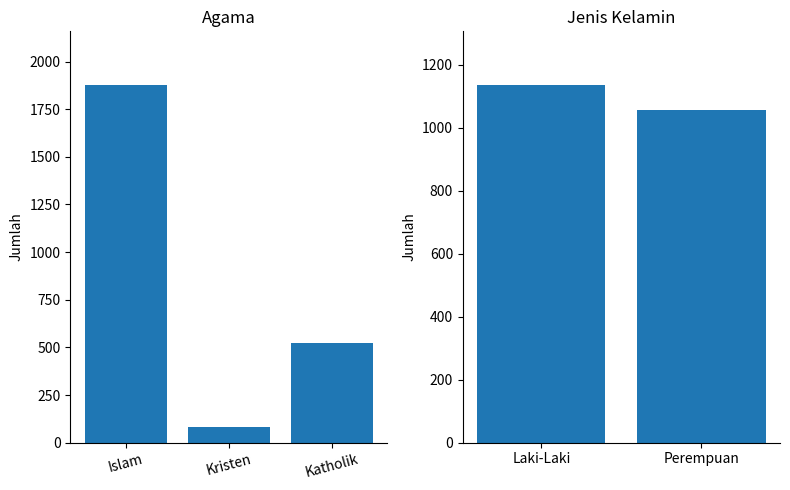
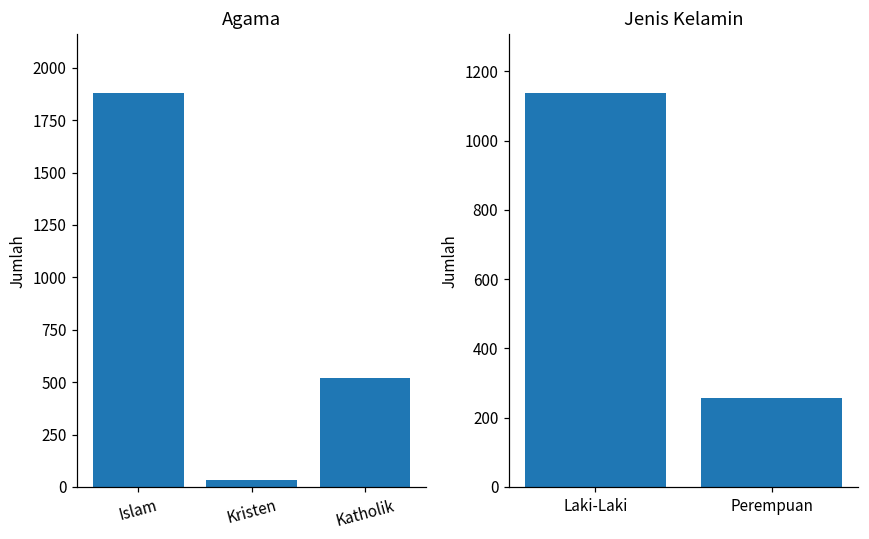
  {
    "Agama": {
      "Islam": 1880,
-     "Kristen": 80,
+     "Kristen": 30,
      "Katholik": 520
    },
    "Jenis Kelamin": {
      "Laki-Laki": 1140,
-     "Perempuan": 1060
+     "Perempuan": 260
    }
  }
